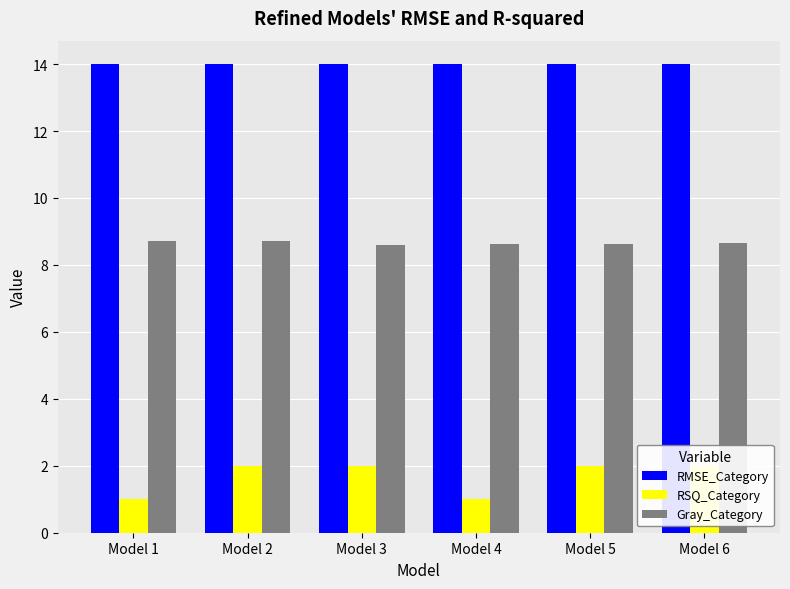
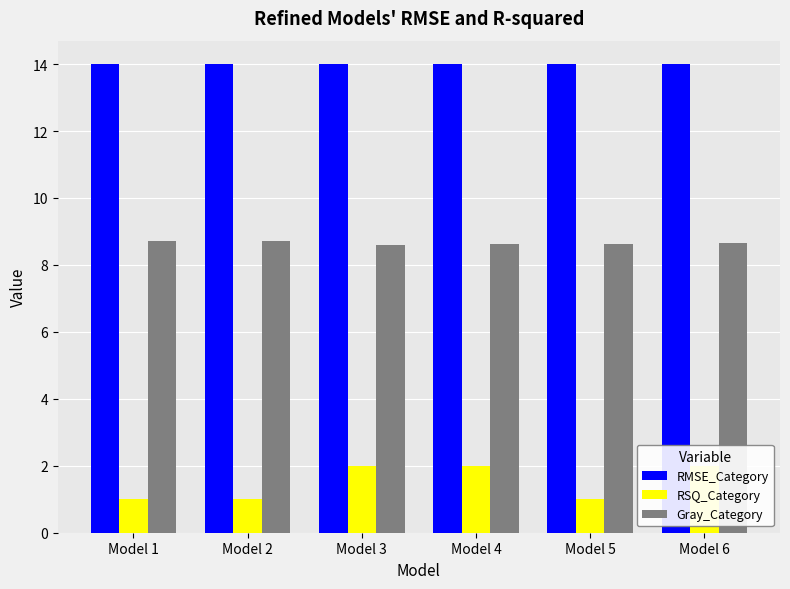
  {
    "RMSE_Category": {
      "Model 1": 14,
      "Model 2": 14,
      "Model 3": 14,
      "Model 4": 14,
      "Model 5": 14,
      "Model 6": 14
    },
    "RSQ_Category": {
      "Model 1": 1,
-     "Model 2": 2,
+     "Model 2": 1,
      "Model 3": 2,
-     "Model 4": 1,
-     "Model 5": 2
+     "Model 4": 2,
+     "Model 5": 1
    },
    "Gray_Category": {
      "Model 1": 8.7,
      "Model 2": 8.7,
      "Model 3": 8.6,
      "Model 4": 8.6,
      "Model 5": 8.6,
      "Model 6": 8.6
    }
  }
